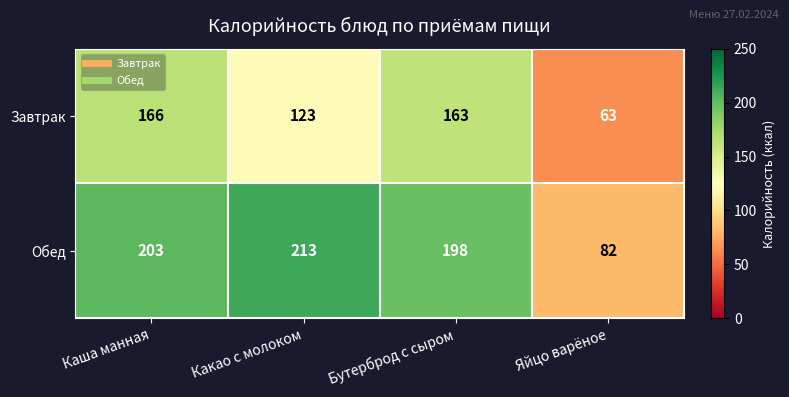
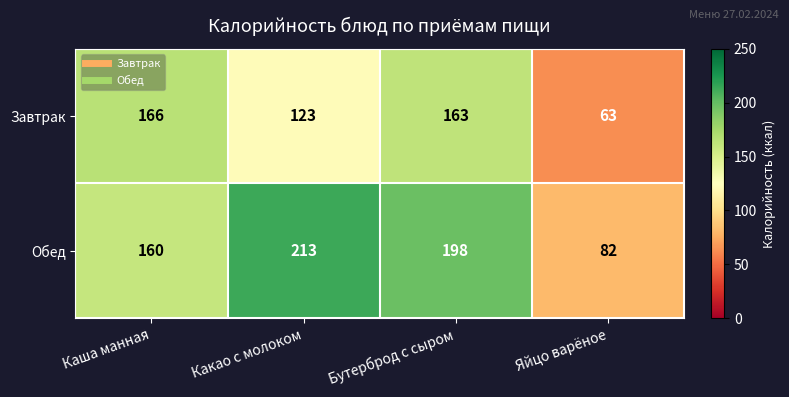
  {
    "Завтрак": {
      "Каша манная": 166,
      "Какао с молоком": 123,
      "Бутерброд с сыром": 163,
      "Яйцо варёное": 63
    },
    "Обед": {
-     "Каша манная": 203,
+     "Каша манная": 160,
      "Какао с молоком": 213,
      "Бутерброд с сыром": 198,
      "Яйцо варёное": 82
    }
  }
